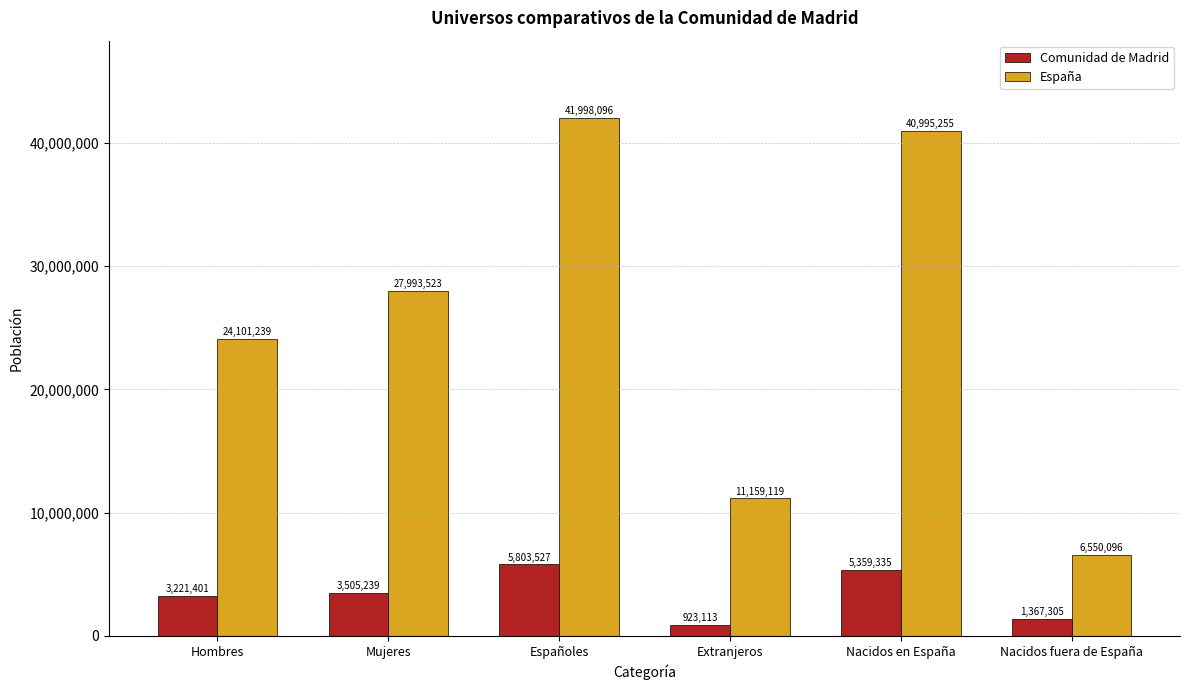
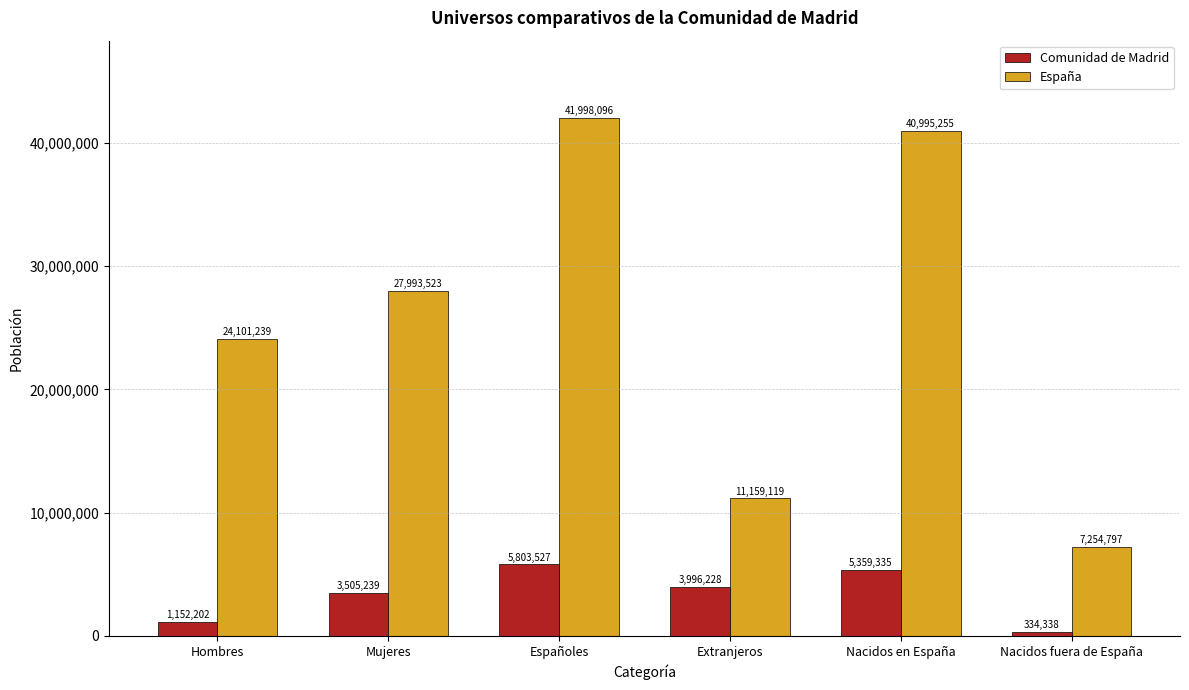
  {
    "Comunidad de Madrid": {
-     "Hombres": "3,221,401",
+     "Hombres": "1,152,202",
      "Mujeres": "3,505,239",
      "Españoles": "5,803,527",
-     "Extranjeros": "923,113",
+     "Extranjeros": "3,996,228",
      "Nacidos en España": "5,359,335",
-     "Nacidos fuera de España": "1,367,305"
+     "Nacidos fuera de España": "334,338"
    },
    "España": {
      "Hombres": "24,101,239",
      "Mujeres": "27,993,523",
      "Españoles": "41,998,096",
      "Extranjeros": "11,159,119",
      "Nacidos en España": "40,995,255",
-     "Nacidos fuera de España": "6,550,096"
+     "Nacidos fuera de España": "7,254,797"
    }
  }
